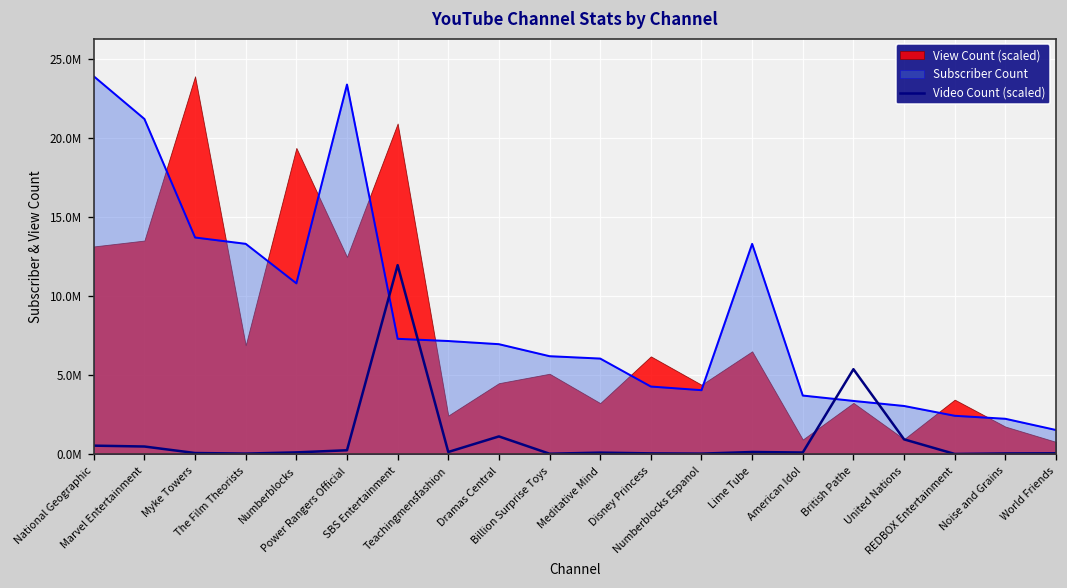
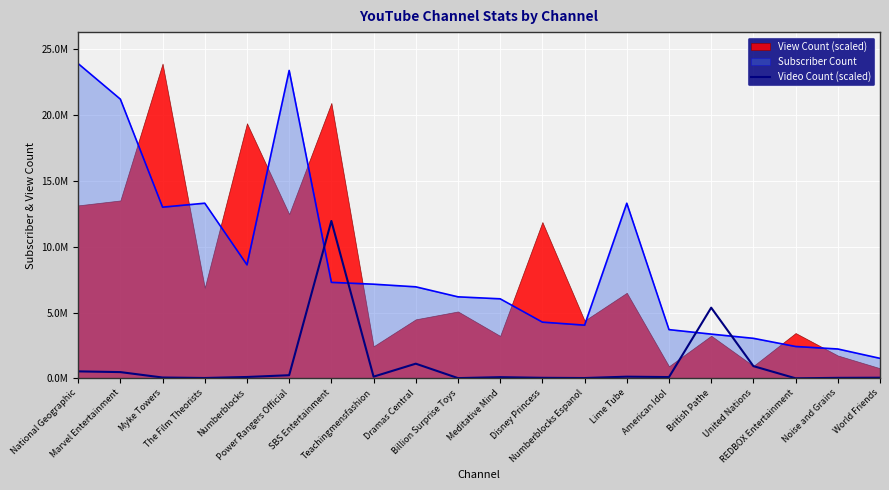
  {
    "View Count (scaled)": {
      "National Geographic": 13100000,
      "Marvel Entertainment": 13500000,
      "Myke Towers": 23900000,
      "The Film Theorists": 6900000,
      "Numberblocks": 19400000,
      "Power Rangers Official": 12500000,
      "SBS Entertainment": 20900000,
      "Teachingmensfashion": 2400000,
      "Dramas Central": 4500000,
      "Billion Surprise Toys": 5100000,
      "Meditative Mind": 3200000,
-     "Disney Princess": 6200000,
+     "Disney Princess": 11900000,
      "Numberblocks Espanol": 4400000,
      "Lime Tube": 6500000,
      "American Idol": 900000,
      "REDBOX Entertainment": 3400000,
      "Noise and Grains": 1700000,
      "World Friends": 800000
    },
    "Subscriber Count": {
      "National Geographic": 23900000,
      "Marvel Entertainment": 21200000,
-     "Myke Towers": 13700000,
+     "Myke Towers": 13000000,
      "The Film Theorists": 13300000,
-     "Numberblocks": 10800000,
+     "Numberblocks": 8600000,
      "Power Rangers Official": 23400000,
      "SBS Entertainment": 7300000,
      "Teachingmensfashion": 7200000,
      "Dramas Central": 7000000,
      "Billion Surprise Toys": 6200000,
      "Meditative Mind": 6000000,
      "Disney Princess": 4300000,
      "Numberblocks Espanol": 4000000,
      "Lime Tube": 13300000,
      "American Idol": 3700000,
      "United Nations": 3000000,
      "REDBOX Entertainment": 2400000,
      "Noise and Grains": 2200000,
      "World Friends": 1500000
    },
    "Video Count (scaled)": {
      "National Geographic": 500000,
      "Marvel Entertainment": 500000,
      "Myke Towers": 100000,
      "The Film Theorists": 0,
      "Numberblocks": 100000,
      "Power Rangers Official": 200000,
      "SBS Entertainment": 12000000,
      "Teachingmensfashion": 100000,
      "Dramas Central": 1100000,
      "Billion Surprise Toys": 0,
      "Meditative Mind": 100000,
      "Disney Princess": 0,
      "Numberblocks Espanol": 0,
      "Lime Tube": 100000,
      "American Idol": 100000,
      "British Pathe": 5400000,
      "REDBOX Entertainment": 0,
      "Noise and Grains": 0,
      "World Friends": 0
    }
  }
